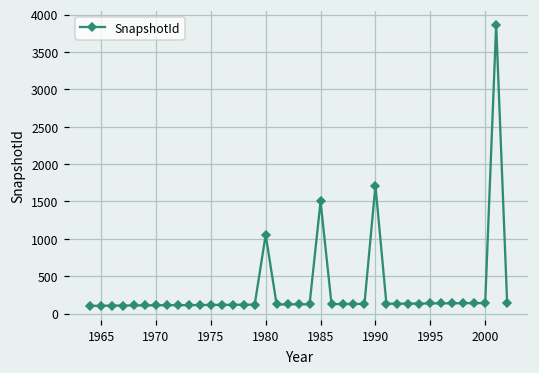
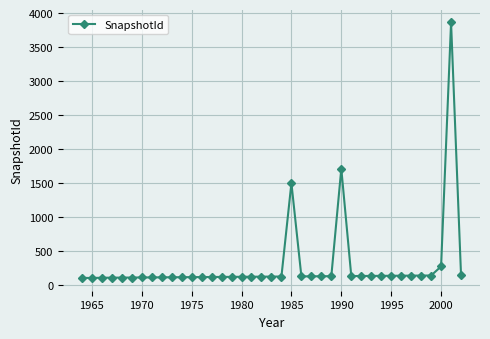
  {
    "1965": 100,
    "1970": 100,
    "1975": 100,
-   "1980": 1100,
+   "1980": 100,
    "1985": 1500,
    "1990": 1700,
    "1995": 100,
-   "2000": 100
+   "2000": 300
  }
